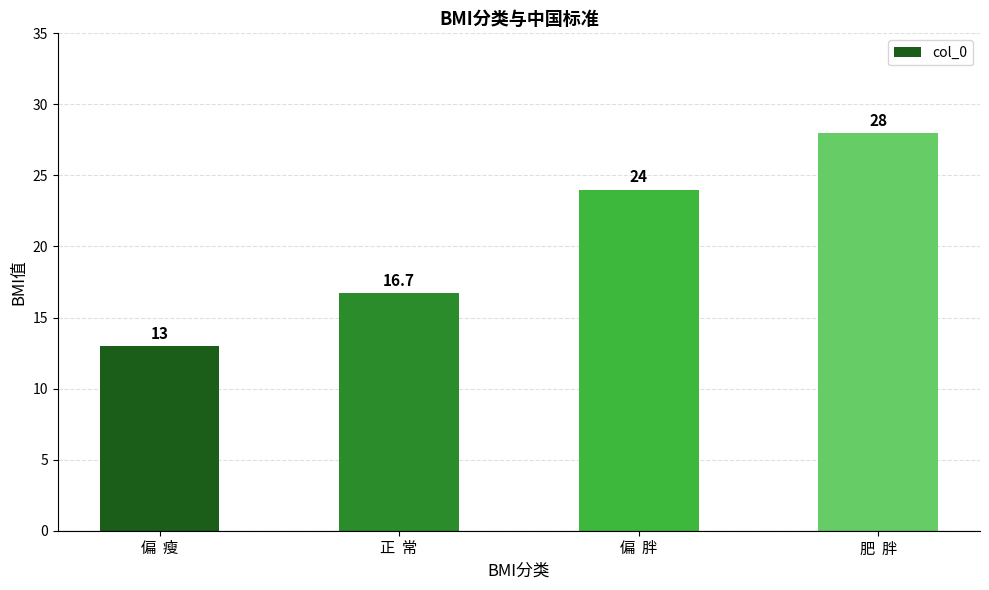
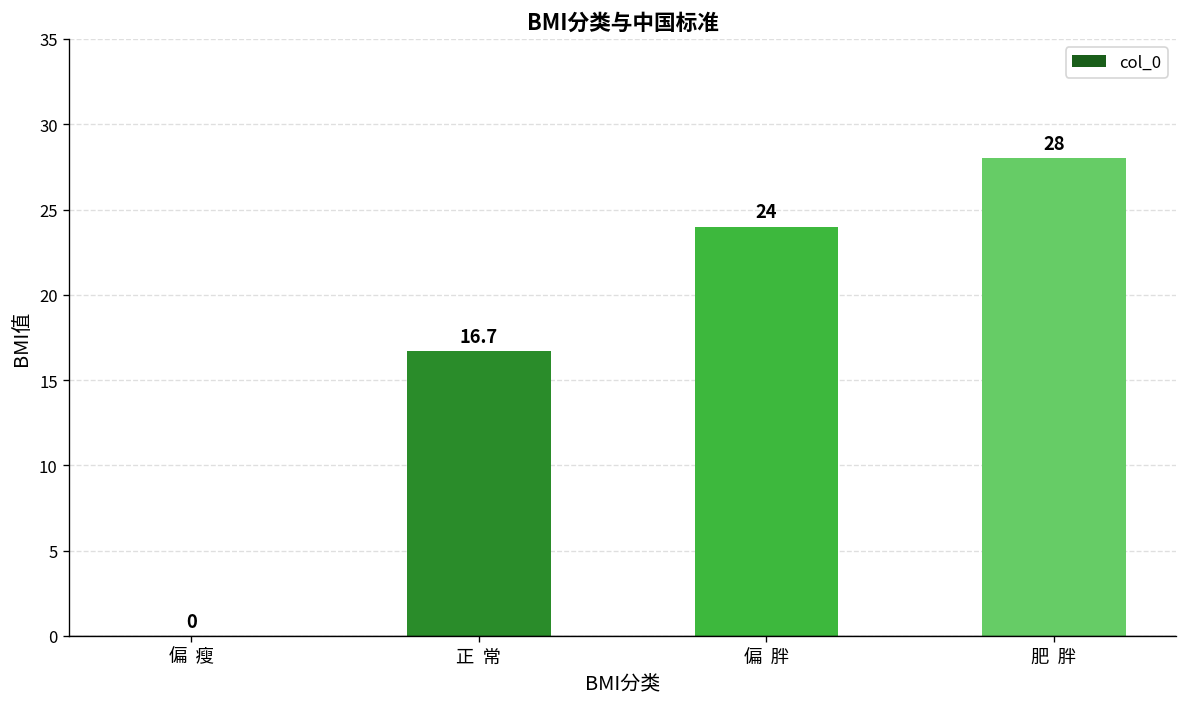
  {
-   "偏 瘦": 13,
+   "偏 瘦": 0,
    "正 常": 16.7,
    "偏 胖": 24,
    "肥 胖": 28
  }
